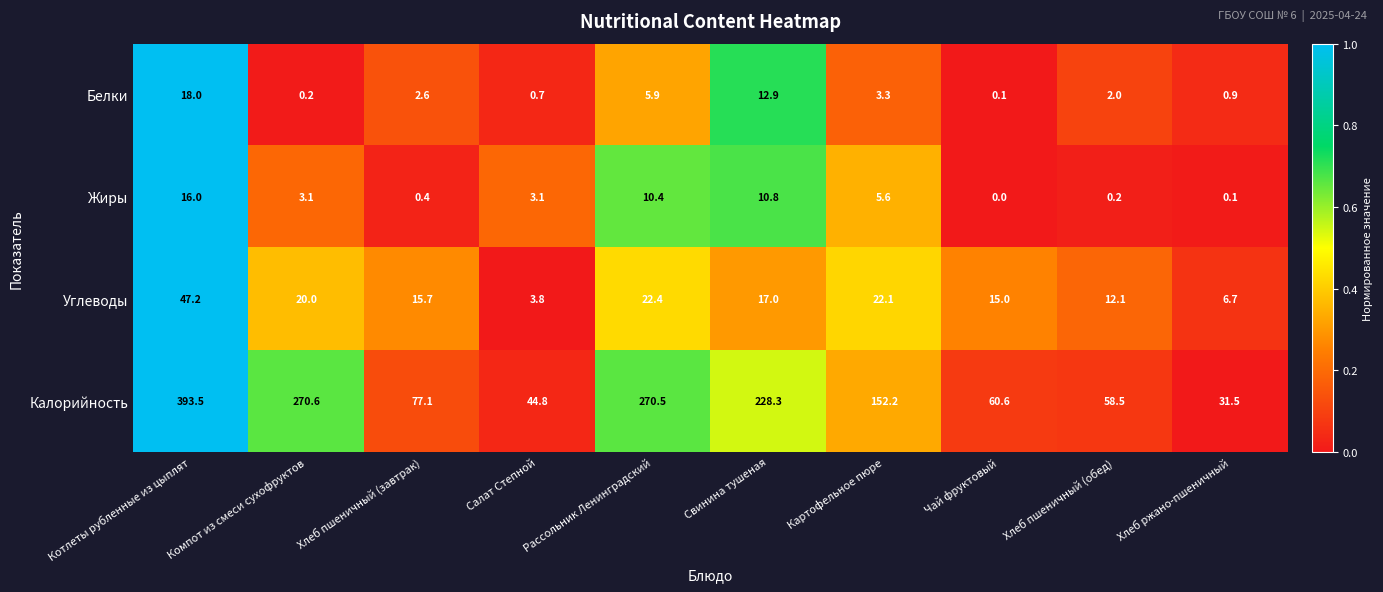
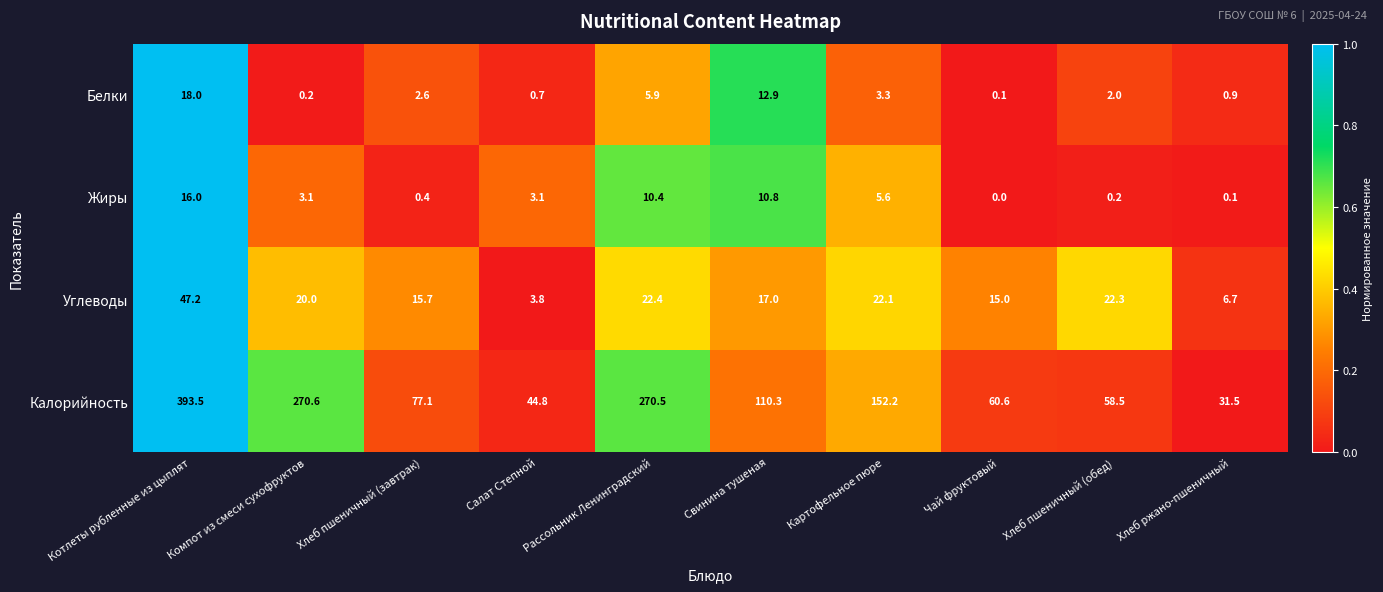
  {
    "Белки": {
      "Котлеты рубленные из цыплят": 18.0,
      "Компот из смеси сухофруктов": 0.2,
      "Хлеб пшеничный (завтрак)": 2.6,
      "Салат Степной": 0.7,
      "Рассольник Ленинградский": 5.9,
      "Свинина тушеная": 12.9,
      "Картофельное пюре": 3.3,
      "Чай фруктовый": 0.1,
      "Хлеб пшеничный (обед)": 2.0,
      "Хлеб ржано-пшеничный": 0.9
    },
    "Жиры": {
      "Котлеты рубленные из цыплят": 16.0,
      "Компот из смеси сухофруктов": 3.1,
      "Хлеб пшеничный (завтрак)": 0.4,
      "Салат Степной": 3.1,
      "Рассольник Ленинградский": 10.4,
      "Свинина тушеная": 10.8,
      "Картофельное пюре": 5.6,
      "Чай фруктовый": 0.0,
      "Хлеб пшеничный (обед)": 0.2,
      "Хлеб ржано-пшеничный": 0.1
    },
    "Углеводы": {
      "Котлеты рубленные из цыплят": 47.2,
      "Компот из смеси сухофруктов": 20.0,
      "Хлеб пшеничный (завтрак)": 15.7,
      "Салат Степной": 3.8,
      "Рассольник Ленинградский": 22.4,
      "Свинина тушеная": 17.0,
      "Картофельное пюре": 22.1,
      "Чай фруктовый": 15.0,
-     "Хлеб пшеничный (обед)": 12.1,
+     "Хлеб пшеничный (обед)": 22.3,
      "Хлеб ржано-пшеничный": 6.7
    },
    "Калорийность": {
      "Котлеты рубленные из цыплят": 393.5,
      "Компот из смеси сухофруктов": 270.6,
      "Хлеб пшеничный (завтрак)": 77.1,
      "Салат Степной": 44.8,
      "Рассольник Ленинградский": 270.5,
-     "Свинина тушеная": 228.3,
+     "Свинина тушеная": 110.3,
      "Картофельное пюре": 152.2,
      "Чай фруктовый": 60.6,
      "Хлеб пшеничный (обед)": 58.5,
      "Хлеб ржано-пшеничный": 31.5
    }
  }
